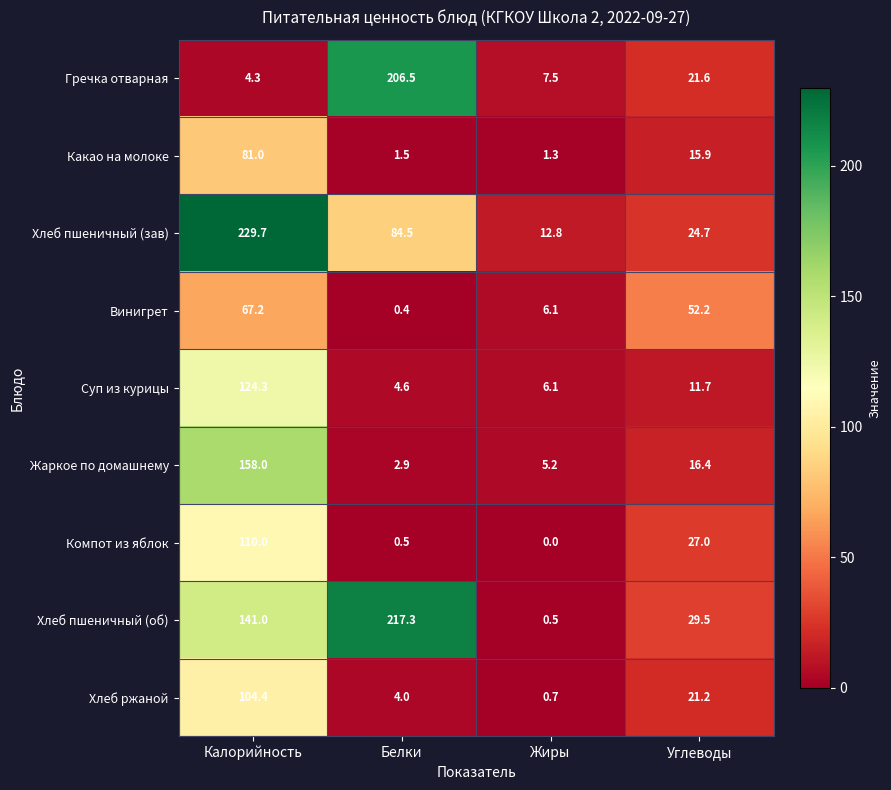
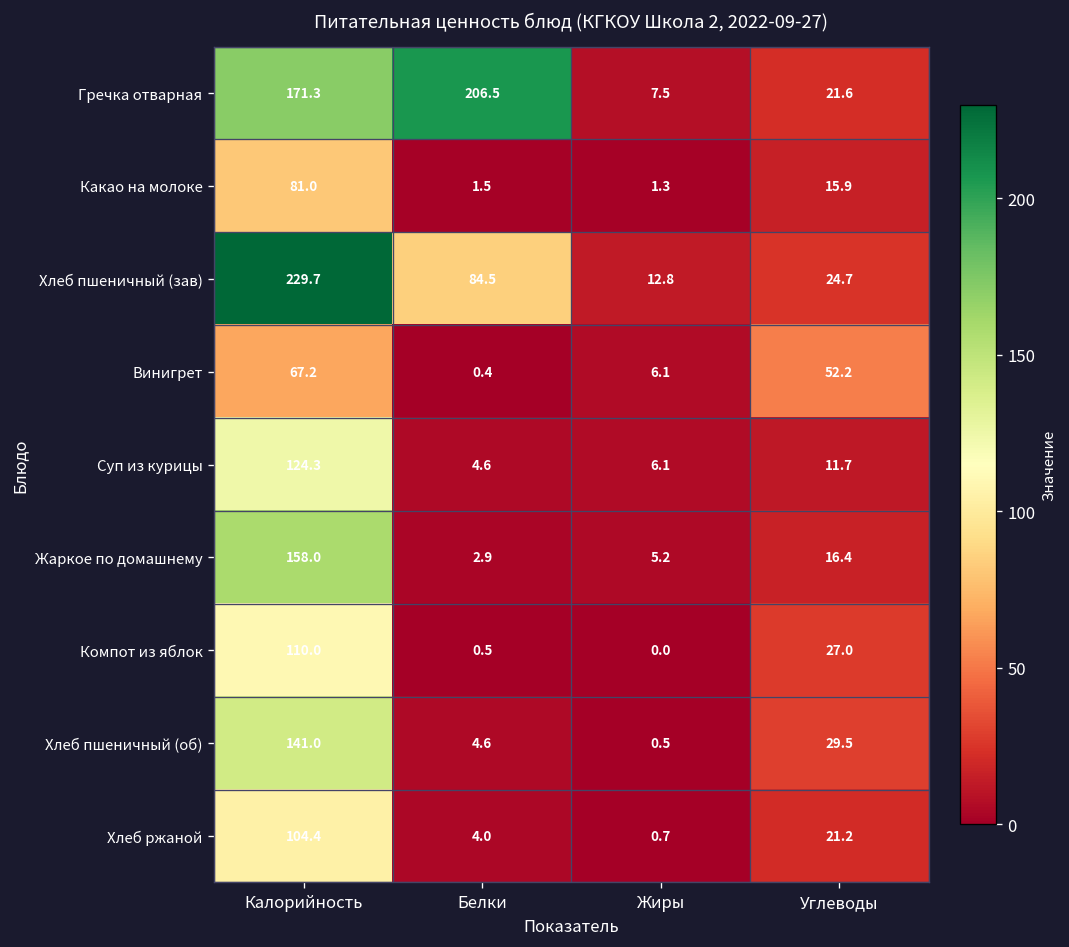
  {
    "Гречка отварная": {
-     "Калорийность": 4.3,
+     "Калорийность": 171.3,
      "Белки": 206.5,
      "Жиры": 7.5,
      "Углеводы": 21.6
    },
    "Какао на молоке": {
      "Калорийность": 81.0,
      "Белки": 1.5,
      "Жиры": 1.3,
      "Углеводы": 15.9
    },
    "Хлеб пшеничный (зав)": {
      "Калорийность": 229.7,
      "Белки": 84.5,
      "Жиры": 12.8,
      "Углеводы": 24.7
    },
    "Винигрет": {
      "Калорийность": 67.2,
      "Белки": 0.4,
      "Жиры": 6.1,
      "Углеводы": 52.2
    },
    "Суп из курицы": {
      "Калорийность": 124.3,
      "Белки": 4.6,
      "Жиры": 6.1,
      "Углеводы": 11.7
    },
    "Жаркое по домашнему": {
      "Калорийность": 158.0,
      "Белки": 2.9,
      "Жиры": 5.2,
      "Углеводы": 16.4
    },
    "Компот из яблок": {
      "Калорийность": 110.0,
      "Белки": 0.5,
      "Жиры": 0.0,
      "Углеводы": 27.0
    },
    "Хлеб пшеничный (об)": {
      "Калорийность": 141.0,
-     "Белки": 217.3,
+     "Белки": 4.6,
      "Жиры": 0.5,
      "Углеводы": 29.5
    },
    "Хлеб ржаной": {
      "Калорийность": 104.4,
      "Белки": 4.0,
      "Жиры": 0.7,
      "Углеводы": 21.2
    }
  }
